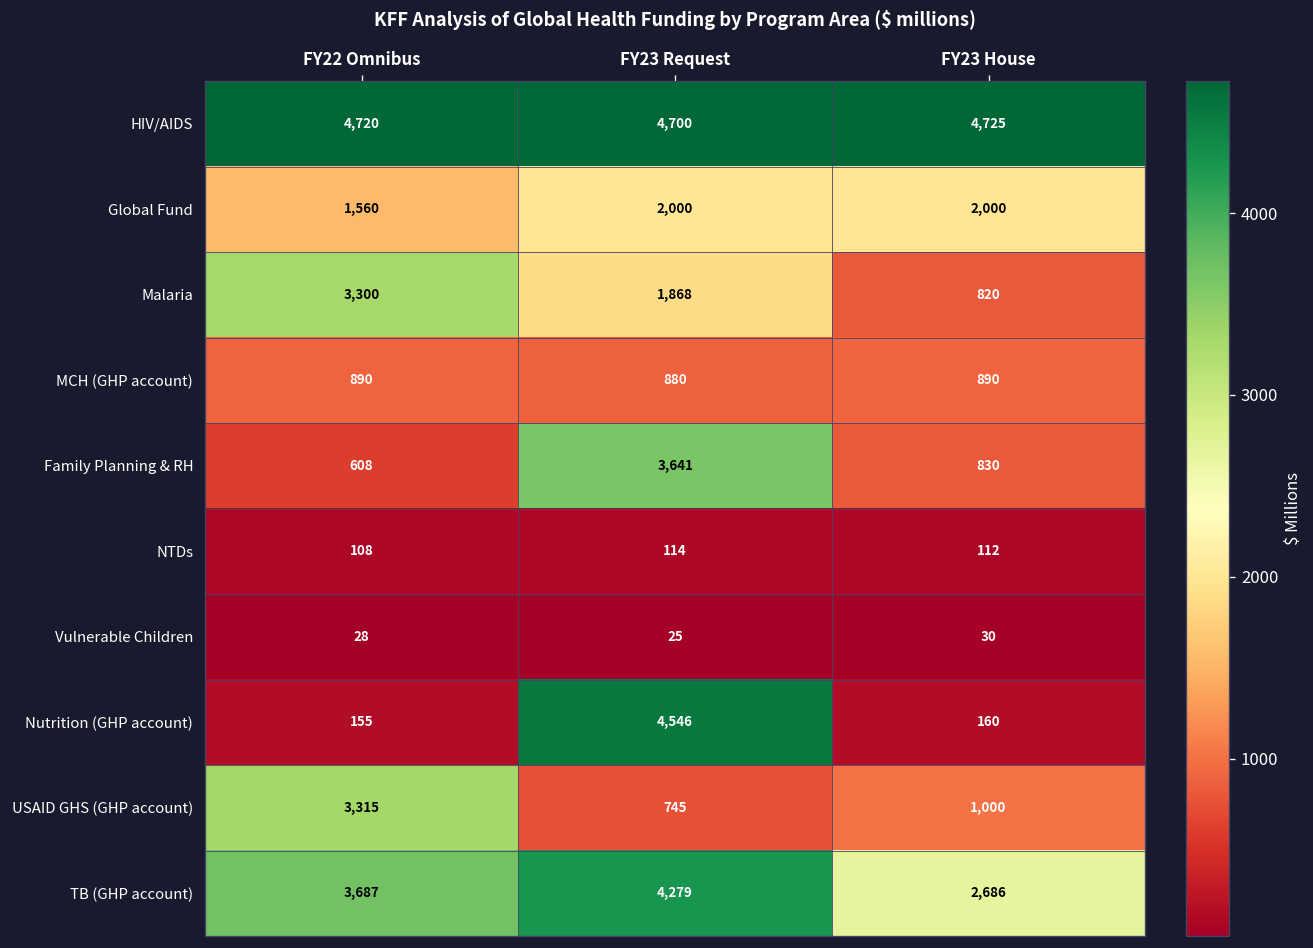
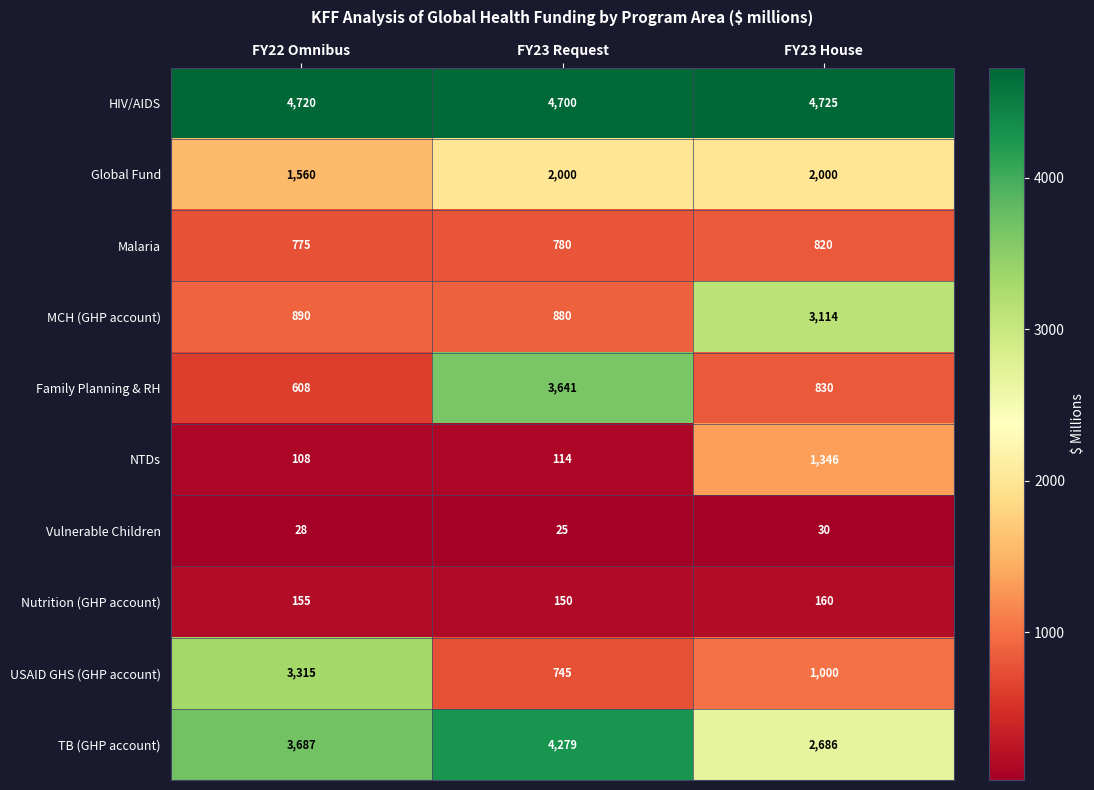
  {
    "HIV/AIDS": {
      "FY22 Omnibus": "4,720",
      "FY23 Request": "4,700",
      "FY23 House": "4,725"
    },
    "Global Fund": {
      "FY22 Omnibus": "1,560",
      "FY23 Request": "2,000",
      "FY23 House": "2,000"
    },
    "Malaria": {
-     "FY22 Omnibus": "3,300",
-     "FY23 Request": "1,868",
+     "FY22 Omnibus": "775",
+     "FY23 Request": "780",
      "FY23 House": "820"
    },
    "MCH (GHP account)": {
      "FY22 Omnibus": "890",
      "FY23 Request": "880",
-     "FY23 House": "890"
+     "FY23 House": "3,114"
    },
    "Family Planning & RH": {
      "FY22 Omnibus": "608",
      "FY23 Request": "3,641",
      "FY23 House": "830"
    },
    "NTDs": {
      "FY22 Omnibus": "108",
      "FY23 Request": "114",
-     "FY23 House": "112"
+     "FY23 House": "1,346"
    },
    "Vulnerable Children": {
      "FY22 Omnibus": "28",
      "FY23 Request": "25",
      "FY23 House": "30"
    },
    "Nutrition (GHP account)": {
      "FY22 Omnibus": "155",
-     "FY23 Request": "4,546",
+     "FY23 Request": "150",
      "FY23 House": "160"
    },
    "USAID GHS (GHP account)": {
      "FY22 Omnibus": "3,315",
      "FY23 Request": "745",
      "FY23 House": "1,000"
    },
    "TB (GHP account)": {
      "FY22 Omnibus": "3,687",
      "FY23 Request": "4,279",
      "FY23 House": "2,686"
    }
  }
